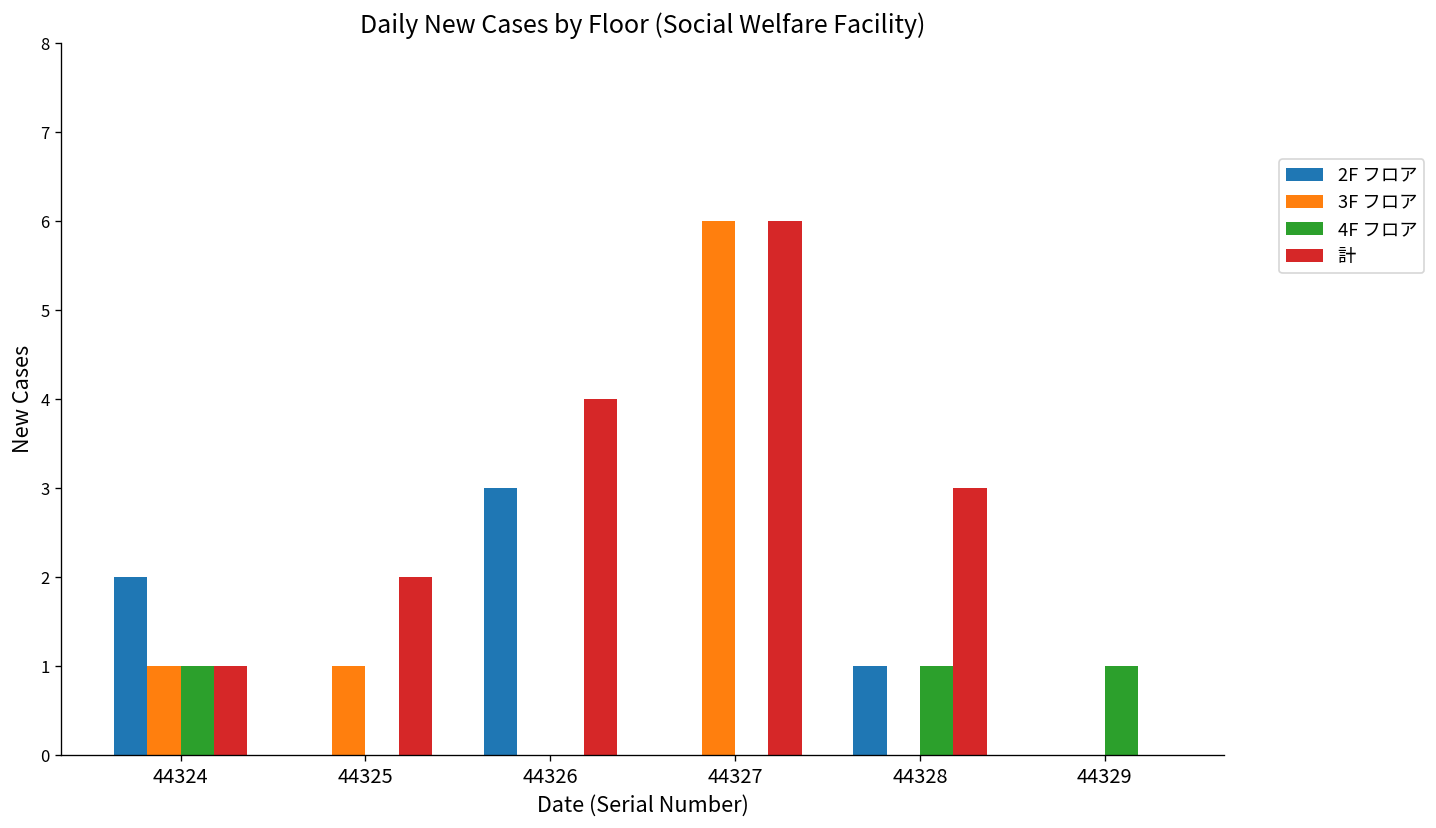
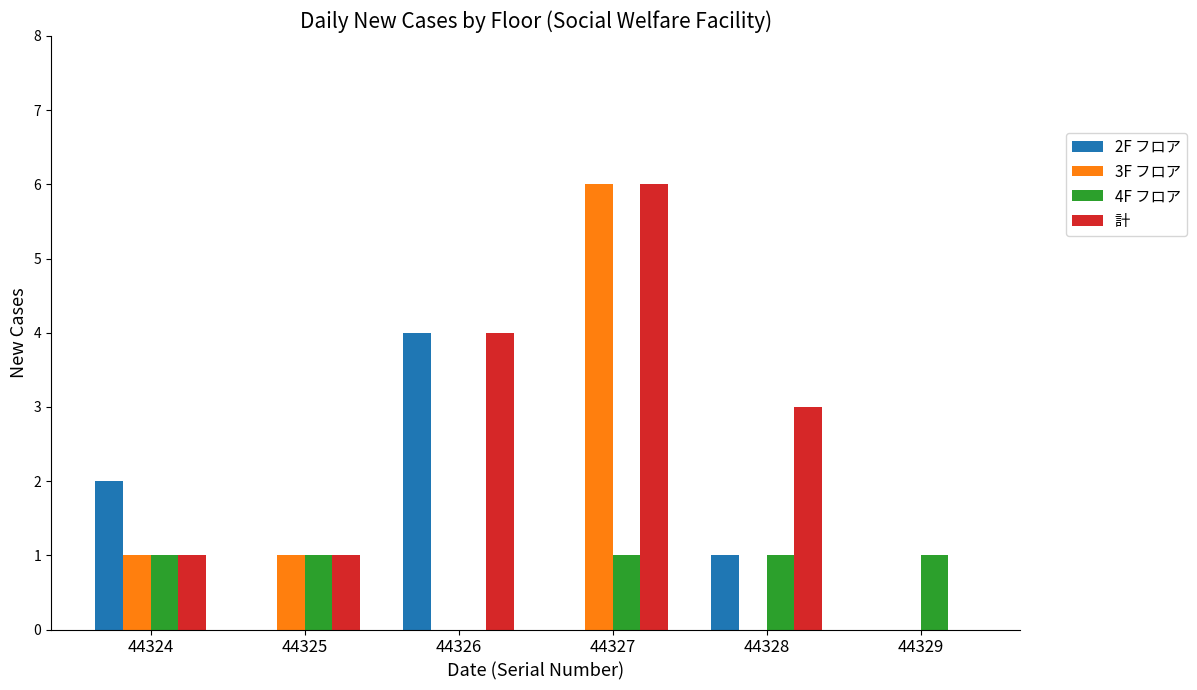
  {
    "2F フロア": {
      "44324": 2,
      "44325": 0,
-     "44326": 3,
+     "44326": 4,
      "44327": 0,
      "44328": 1,
      "44329": 0
    },
    "3F フロア": {
      "44324": 1,
      "44325": 1,
      "44326": 0,
      "44327": 6,
      "44328": 0,
      "44329": 0
    },
    "4F フロア": {
      "44324": 1,
-     "44325": 0,
+     "44325": 1,
      "44326": 0,
-     "44327": 0,
+     "44327": 1,
      "44328": 1,
      "44329": 1
    },
    "計": {
      "44324": 1,
-     "44325": 2,
+     "44325": 1,
      "44326": 4,
      "44327": 6,
      "44328": 3,
      "44329": 0
    }
  }
